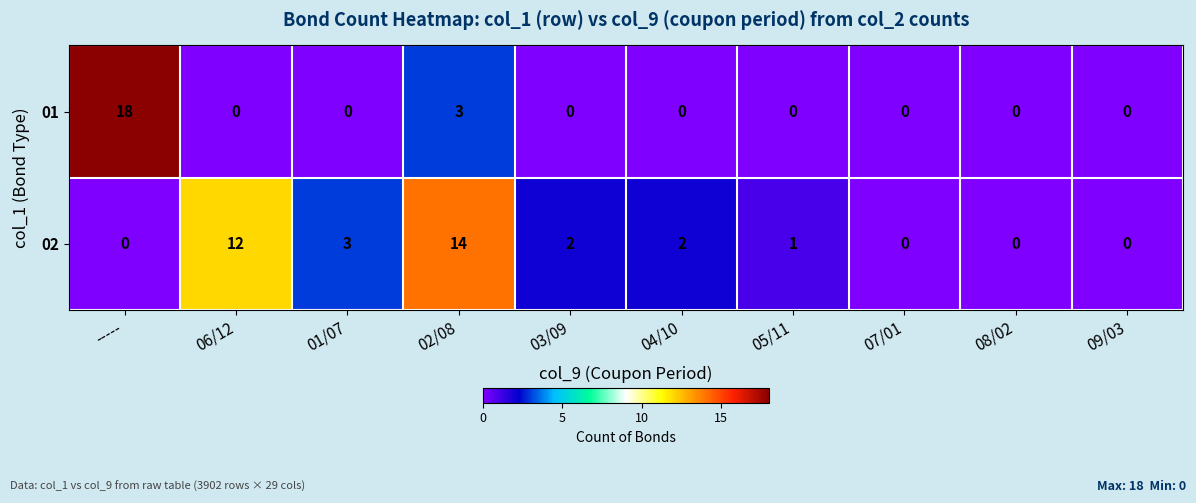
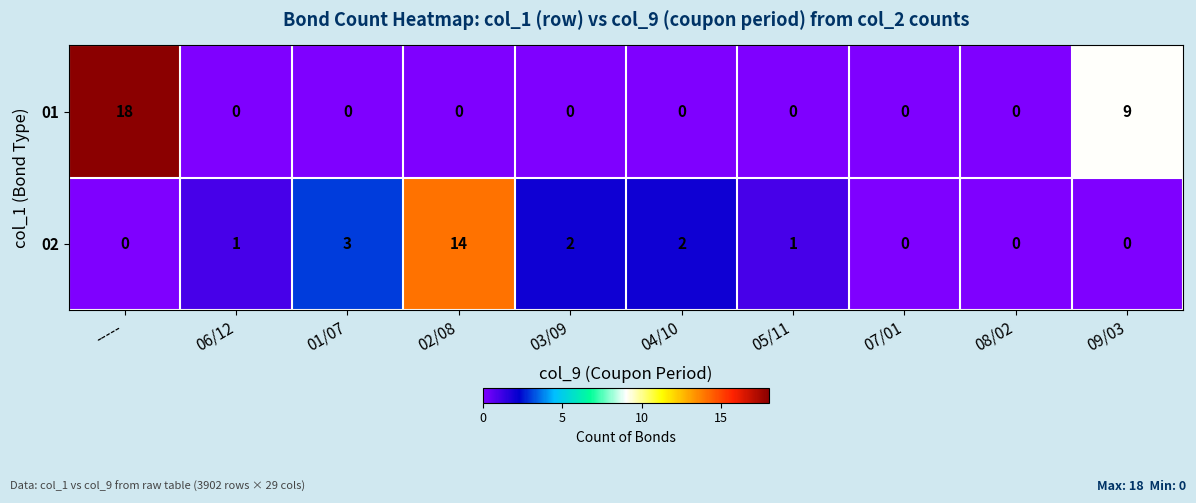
  {
    "01": {
      "-----": 18,
      "06/12": 0,
      "01/07": 0,
-     "02/08": 3,
+     "02/08": 0,
      "03/09": 0,
      "04/10": 0,
      "05/11": 0,
      "07/01": 0,
      "08/02": 0,
-     "09/03": 0
+     "09/03": 9
    },
    "02": {
      "-----": 0,
-     "06/12": 12,
+     "06/12": 1,
      "01/07": 3,
      "02/08": 14,
      "03/09": 2,
      "04/10": 2,
      "05/11": 1,
      "07/01": 0,
      "08/02": 0,
      "09/03": 0
    }
  }
